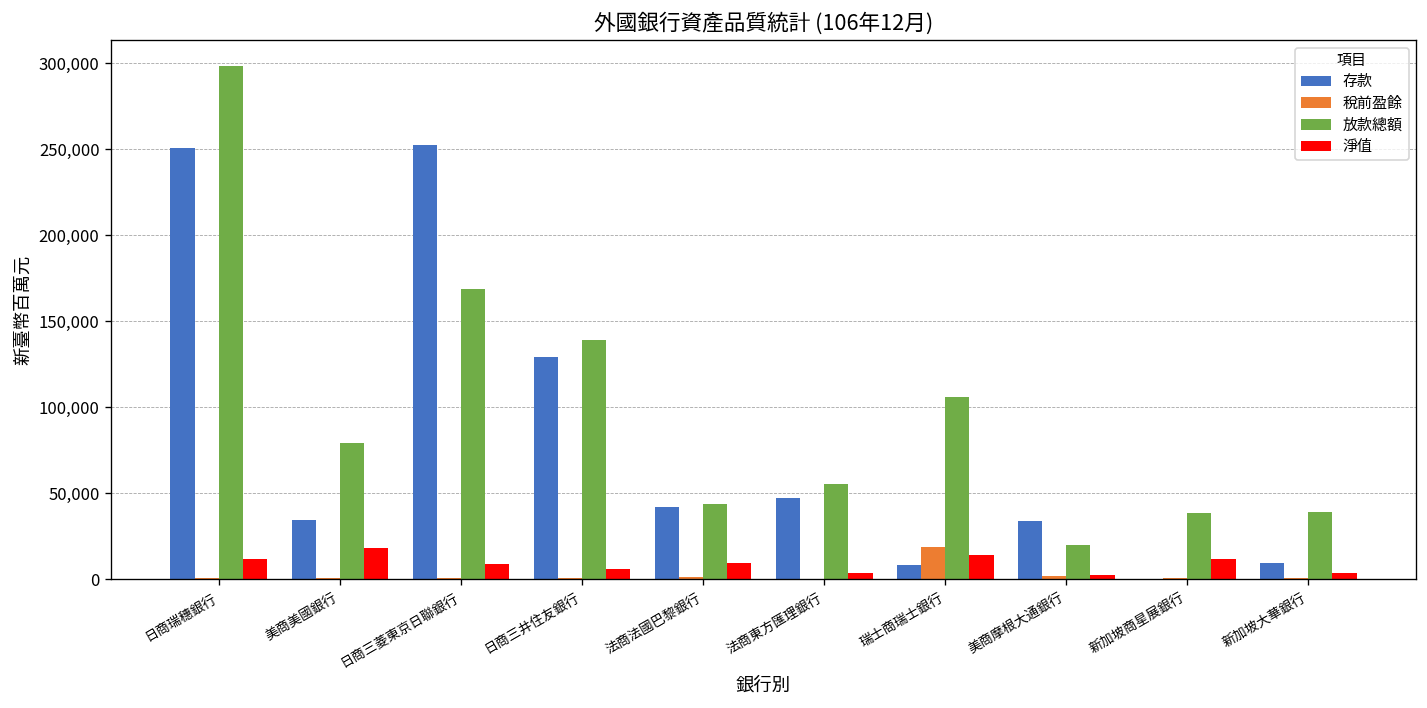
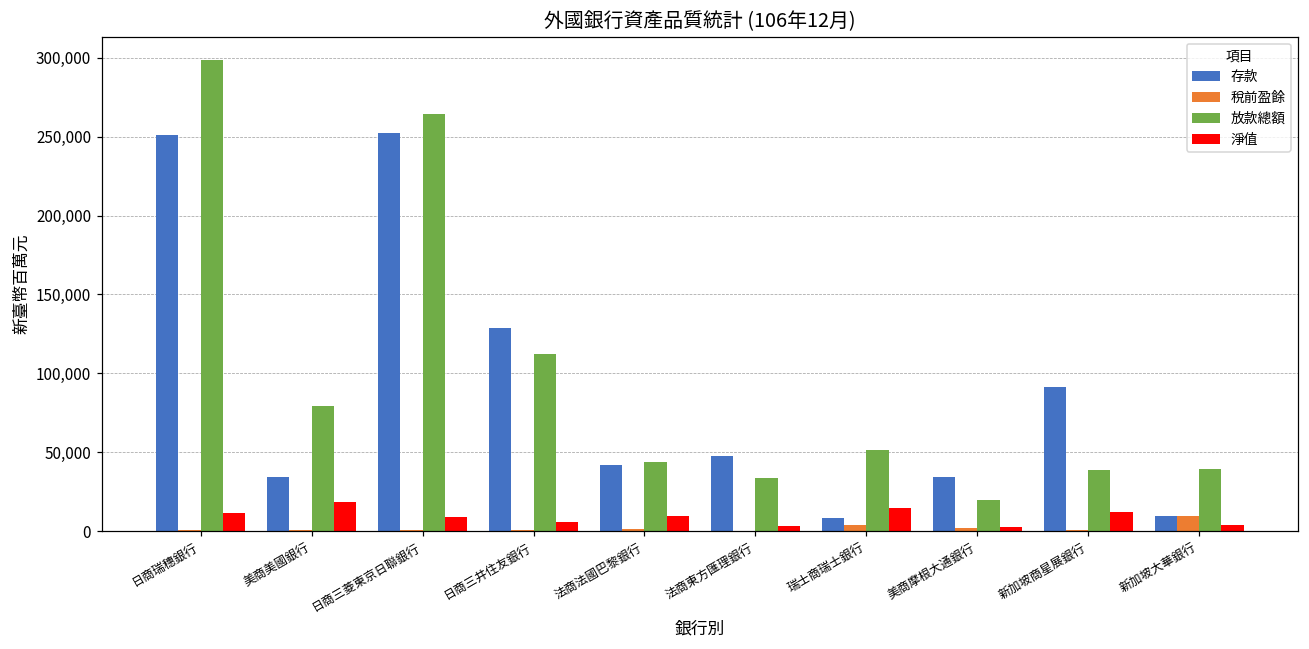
  {
    "存款": {
      "日商瑞穗銀行": "251,000",
      "美商美國銀行": "35,000",
      "日商三菱東京日聯銀行": "253,000",
      "日商三井住友銀行": "129,000",
      "法商法國巴黎銀行": "42,000",
      "法商東方匯理銀行": "47,000",
      "瑞士商瑞士銀行": "8,000",
      "美商摩根大通銀行": "34,000",
-     "新加坡商星展銀行": "0",
+     "新加坡商星展銀行": "91,000",
      "新加坡大華銀行": "10,000"
    },
    "稅前盈餘": {
-     "瑞士商瑞士銀行": "19,000",
+     "瑞士商瑞士銀行": "4,000",
      "美商摩根大通銀行": "2,000",
-     "新加坡大華銀行": "1,000"
+     "新加坡大華銀行": "10,000"
    },
    "放款總額": {
      "日商瑞穗銀行": "298,000",
      "美商美國銀行": "79,000",
-     "日商三菱東京日聯銀行": "169,000",
-     "日商三井住友銀行": "139,000",
+     "日商三菱東京日聯銀行": "264,000",
+     "日商三井住友銀行": "112,000",
      "法商法國巴黎銀行": "44,000",
-     "法商東方匯理銀行": "56,000",
-     "瑞士商瑞士銀行": "106,000",
+     "法商東方匯理銀行": "34,000",
+     "瑞士商瑞士銀行": "52,000",
      "美商摩根大通銀行": "20,000",
      "新加坡商星展銀行": "39,000",
      "新加坡大華銀行": "39,000"
    },
    "淨值": {
      "日商瑞穗銀行": "12,000",
      "美商美國銀行": "18,000",
      "日商三菱東京日聯銀行": "9,000",
      "日商三井住友銀行": "6,000",
      "法商法國巴黎銀行": "9,000",
      "法商東方匯理銀行": "3,000",
      "瑞士商瑞士銀行": "14,000",
      "美商摩根大通銀行": "3,000",
      "新加坡商星展銀行": "12,000",
      "新加坡大華銀行": "4,000"
    }
  }
